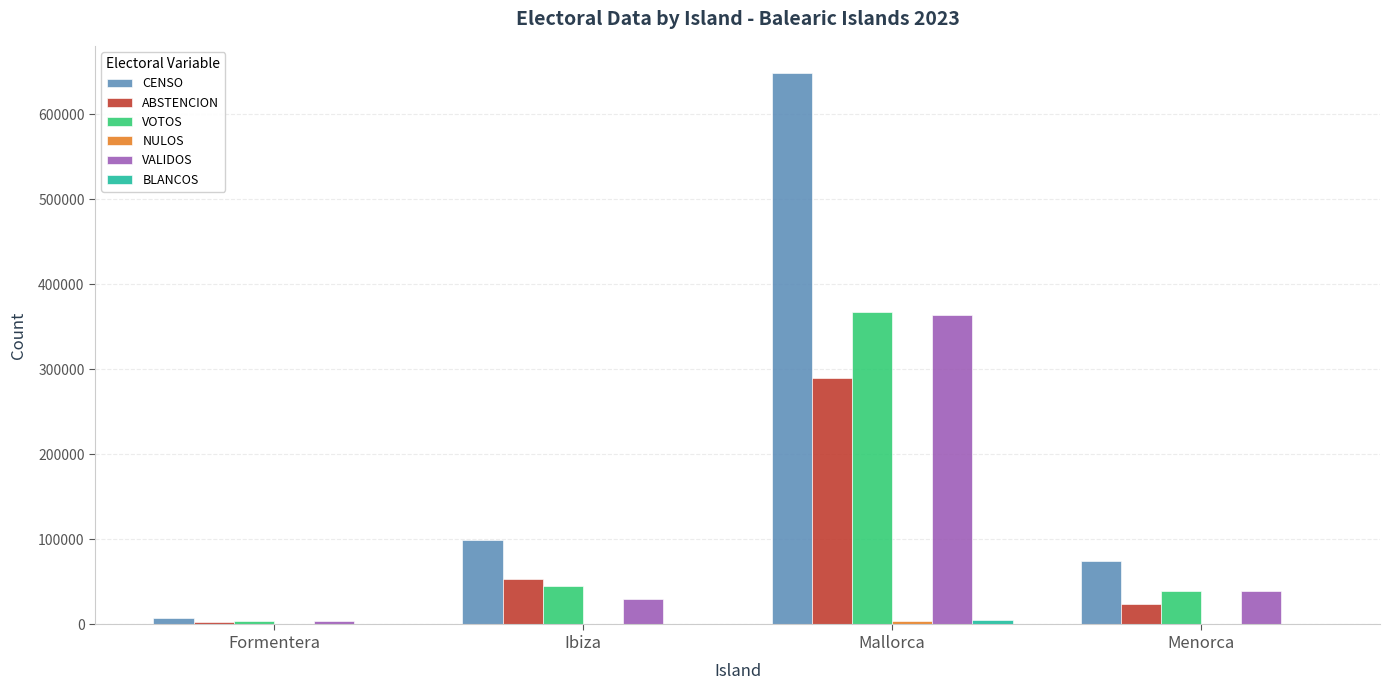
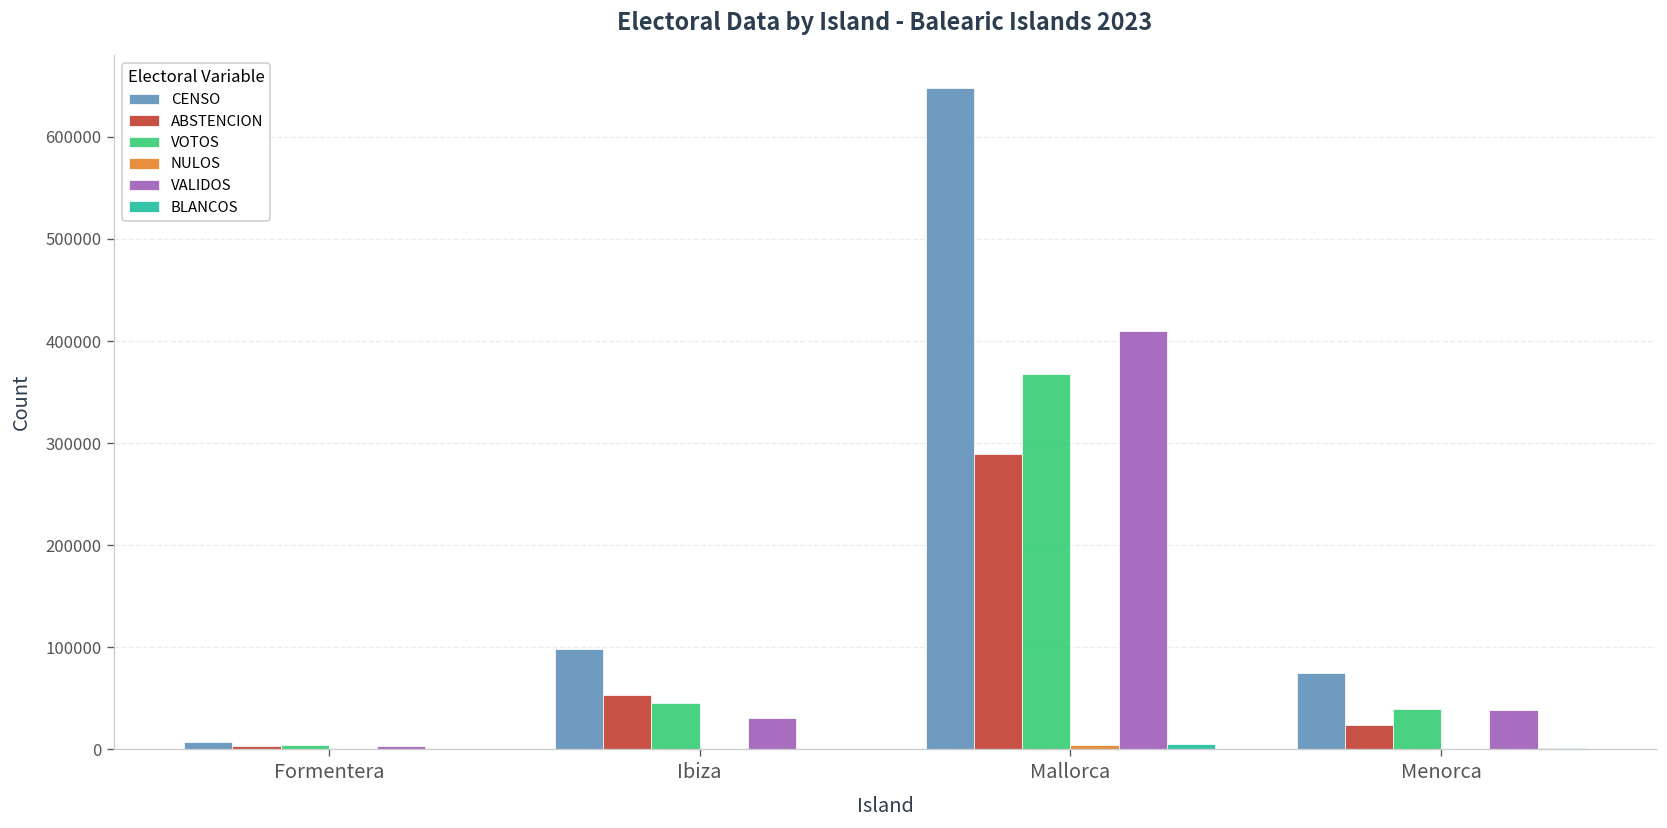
  {
    "CENSO": {
      "Formentera": 10000,
      "Ibiza": 100000,
      "Mallorca": 650000,
      "Menorca": 70000
    },
    "ABSTENCION": {
      "Formentera": 0,
      "Ibiza": 50000,
      "Mallorca": 290000,
      "Menorca": 20000
    },
    "NULOS": {
      "Mallorca": 0
    },
    "VALIDOS": {
      "Formentera": 0,
      "Ibiza": 30000,
-     "Mallorca": 360000,
+     "Mallorca": 410000,
      "Menorca": 40000
    }
  }
